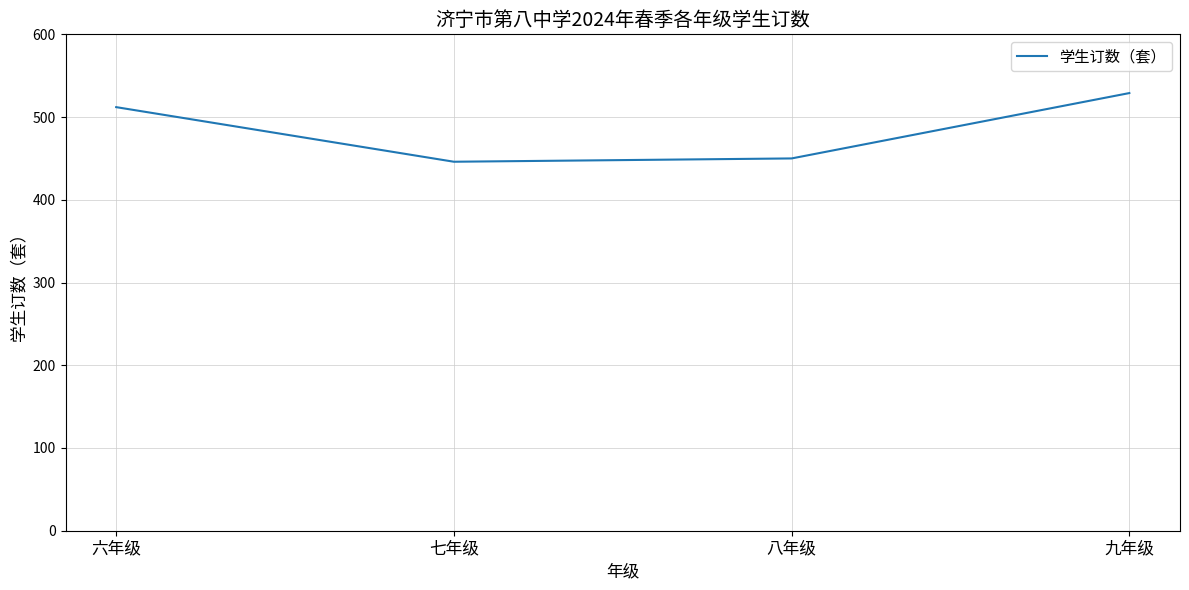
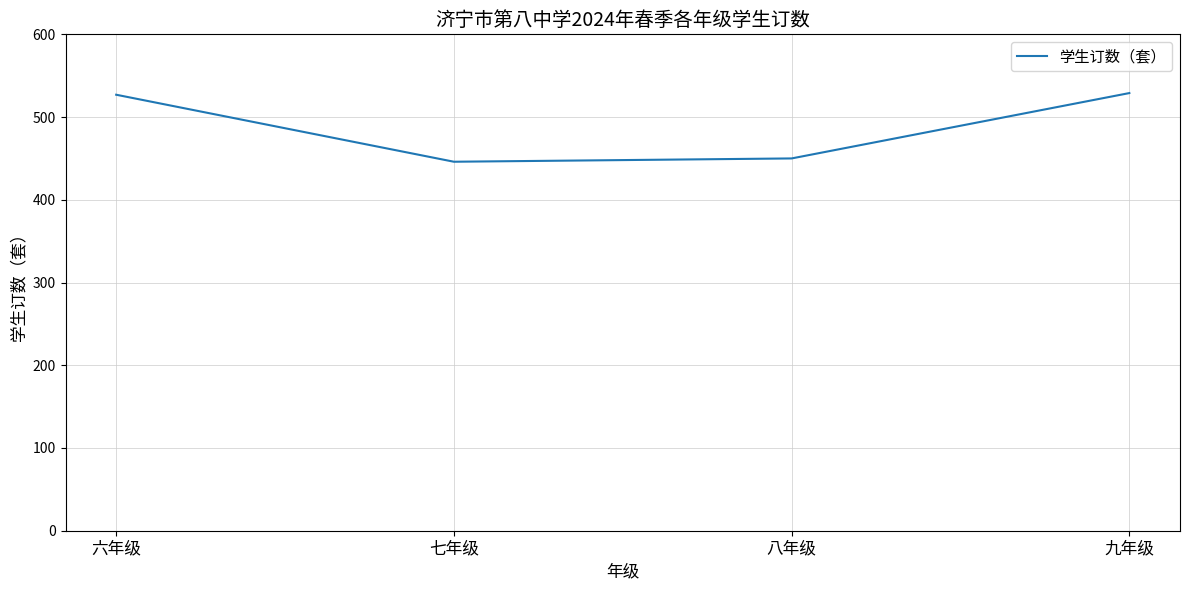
  {
-   "六年级": 510,
+   "六年级": 530,
    "七年级": 450,
    "八年级": 450,
    "九年级": 530
  }
